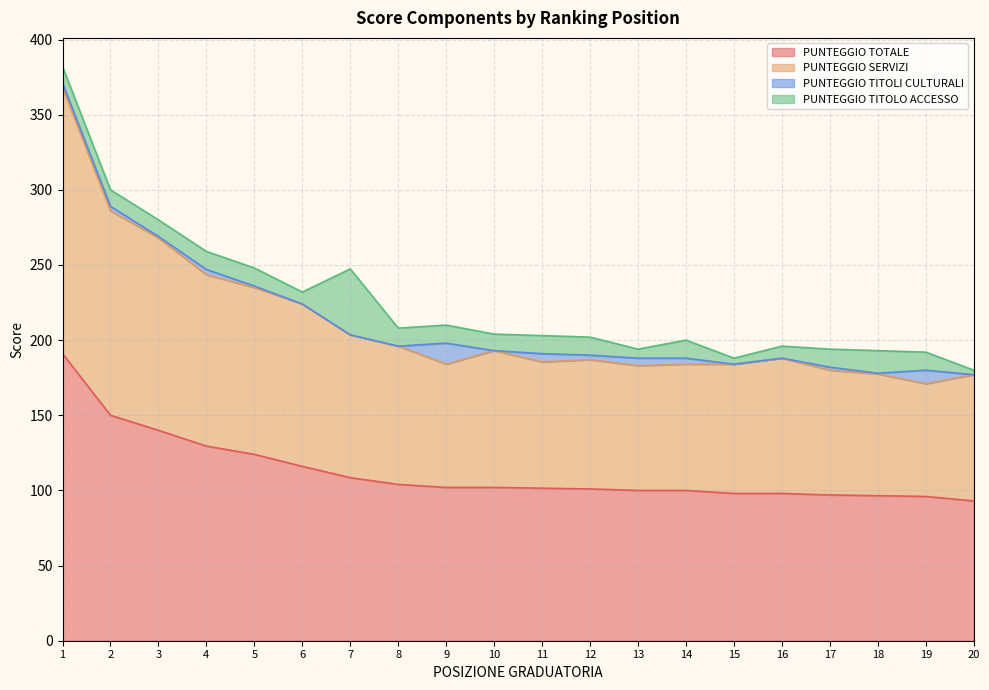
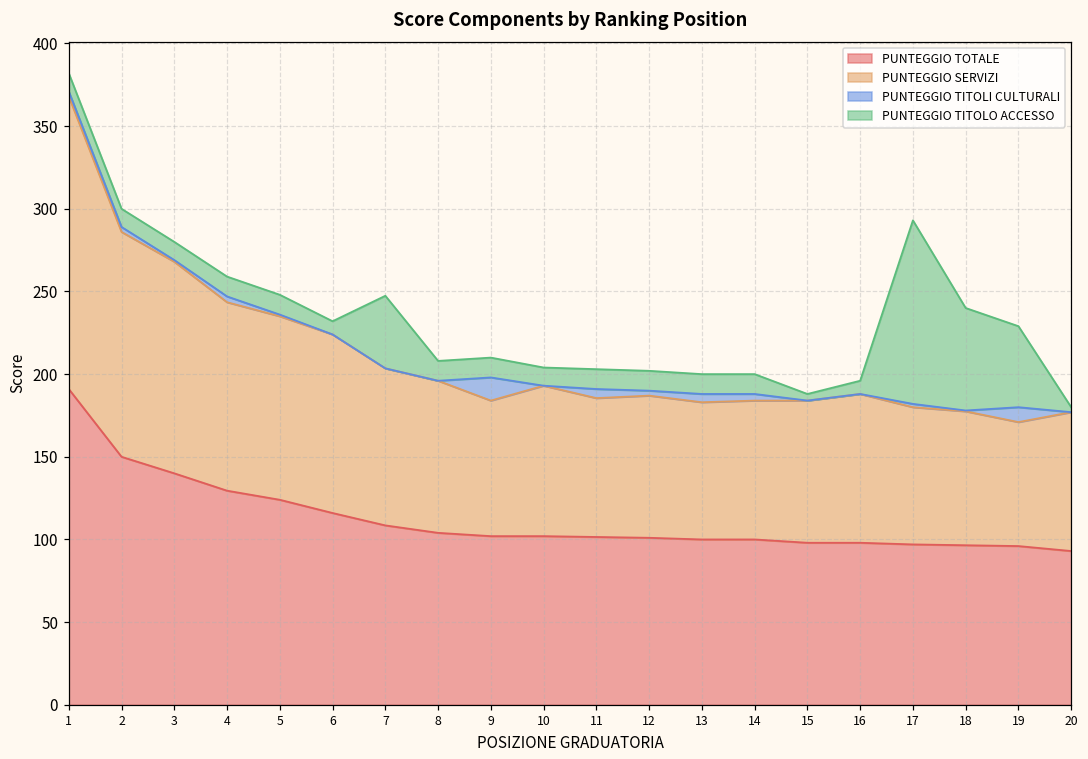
  {
    "PUNTEGGIO TITOLI CULTURALI": {
      "1": 3,
      "2": 3,
      "4": 4,
      "9": 14,
      "11": 6,
      "12": 3,
      "13": 5,
      "14": 4,
      "17": 2,
      "19": 9
    },
    "PUNTEGGIO TITOLO ACCESSO": {
      "1": 11,
      "2": 11,
      "3": 11,
      "4": 12,
      "5": 12,
      "6": 8,
      "7": 44,
      "8": 12,
      "9": 12,
      "10": 11,
      "11": 12,
      "12": 12,
-     "13": 6,
+     "13": 12,
      "14": 12,
      "15": 4,
      "16": 8,
-     "17": 12,
-     "18": 15,
-     "19": 12,
+     "17": 111,
+     "18": 62,
+     "19": 49,
      "20": 3
    }
  }
